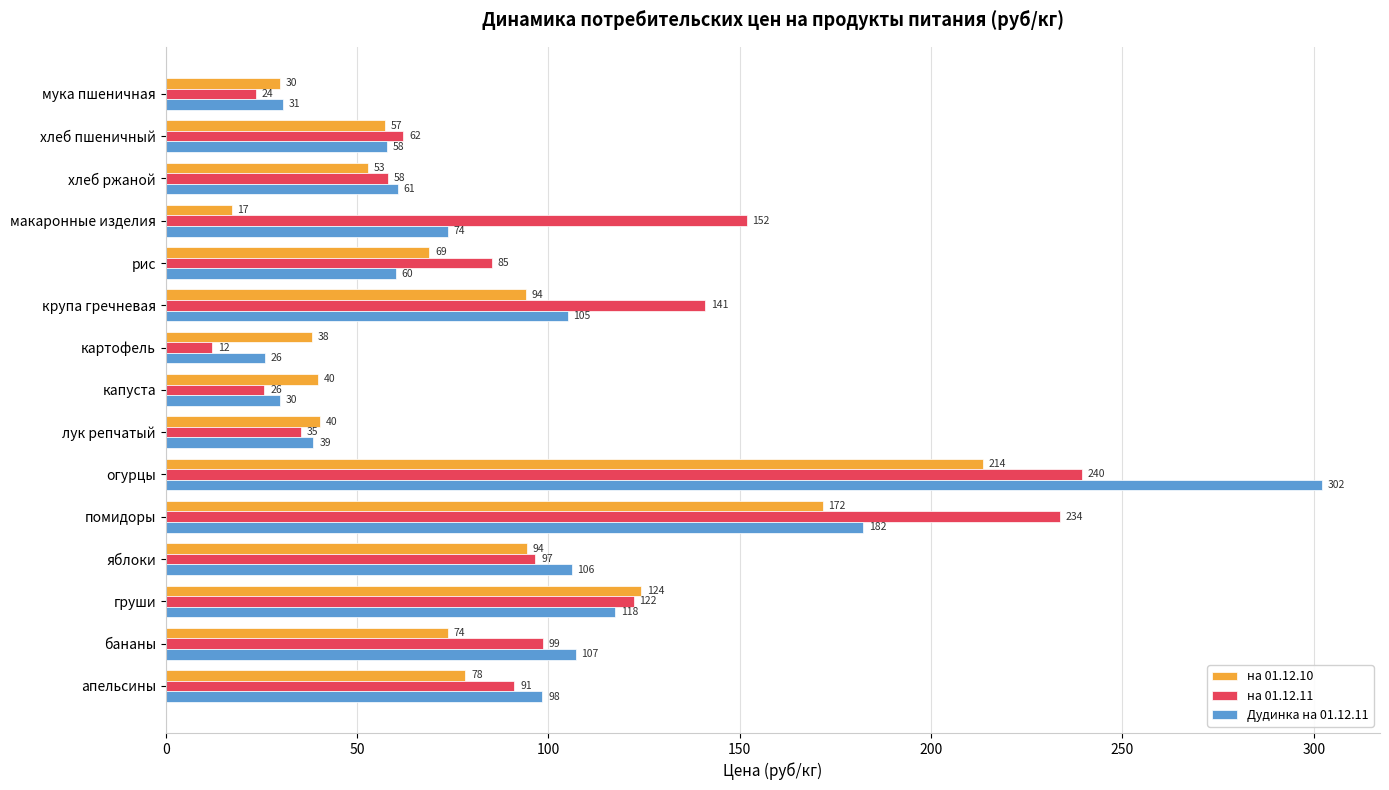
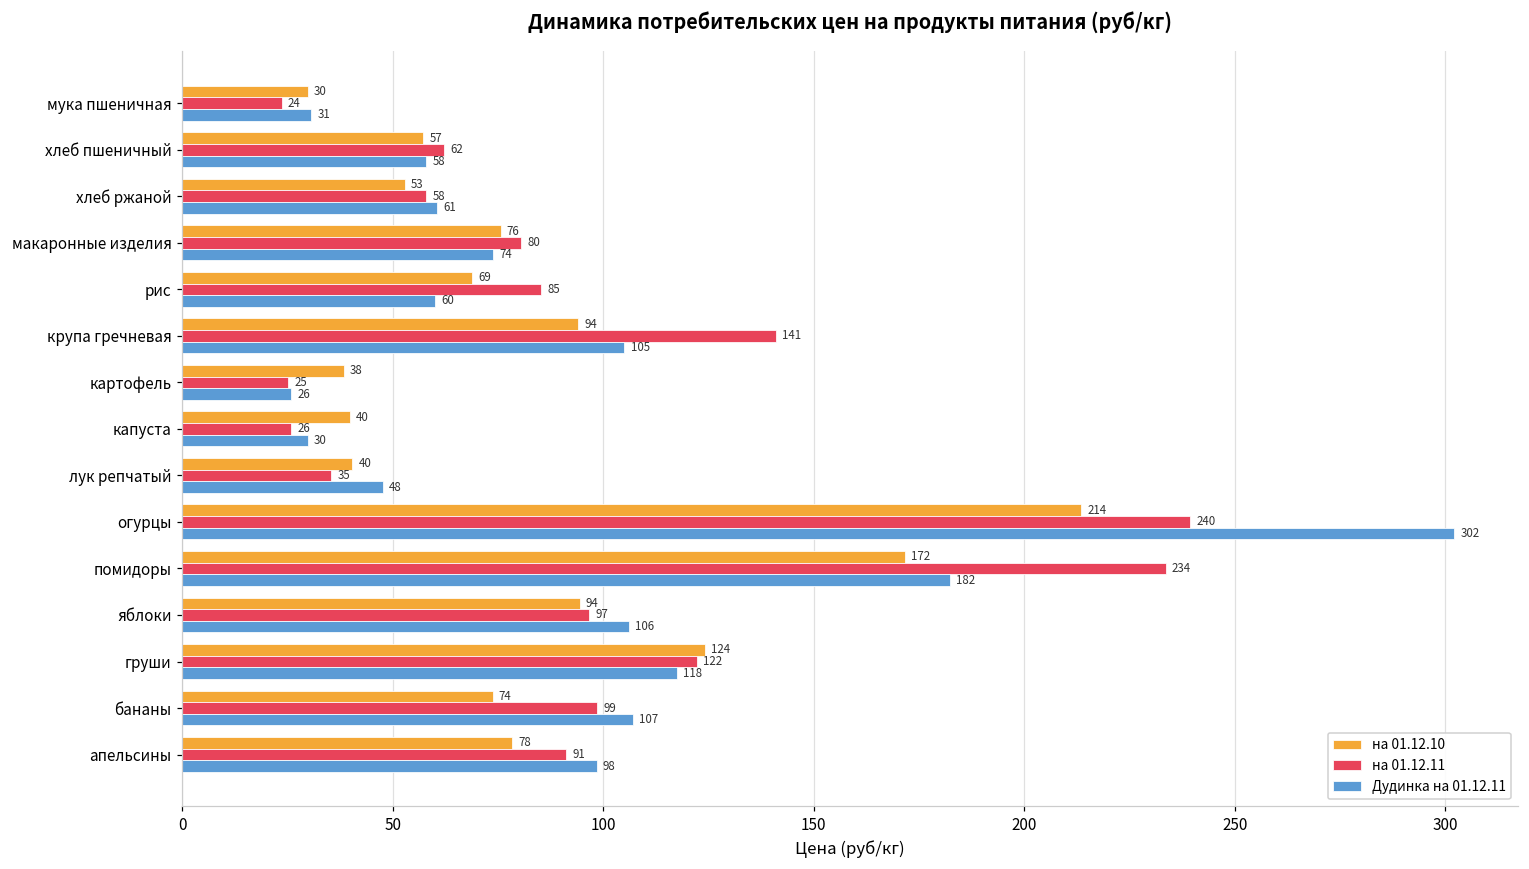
  {
    "на 01.12.10": {
      "мука пшеничная": 30,
      "хлеб пшеничный": 57,
      "хлеб ржаной": 53,
-     "макаронные изделия": 17,
+     "макаронные изделия": 76,
      "рис": 69,
      "крупа гречневая": 94,
      "картофель": 38,
      "капуста": 40,
      "лук репчатый": 40,
      "огурцы": 214,
      "помидоры": 172,
      "яблоки": 94,
      "груши": 124,
      "бананы": 74,
      "апельсины": 78
    },
    "на 01.12.11": {
      "мука пшеничная": 24,
      "хлеб пшеничный": 62,
      "хлеб ржаной": 58,
-     "макаронные изделия": 152,
+     "макаронные изделия": 80,
      "рис": 85,
      "крупа гречневая": 141,
-     "картофель": 12,
+     "картофель": 25,
      "капуста": 26,
      "лук репчатый": 35,
      "огурцы": 240,
      "помидоры": 234,
      "яблоки": 97,
      "груши": 122,
      "бананы": 99,
      "апельсины": 91
    },
    "Дудинка на 01.12.11": {
      "мука пшеничная": 31,
      "хлеб пшеничный": 58,
      "хлеб ржаной": 61,
      "макаронные изделия": 74,
      "рис": 60,
      "крупа гречневая": 105,
      "картофель": 26,
      "капуста": 30,
-     "лук репчатый": 39,
+     "лук репчатый": 48,
      "огурцы": 302,
      "помидоры": 182,
      "яблоки": 106,
      "груши": 118,
      "бананы": 107,
      "апельсины": 98
    }
  }
